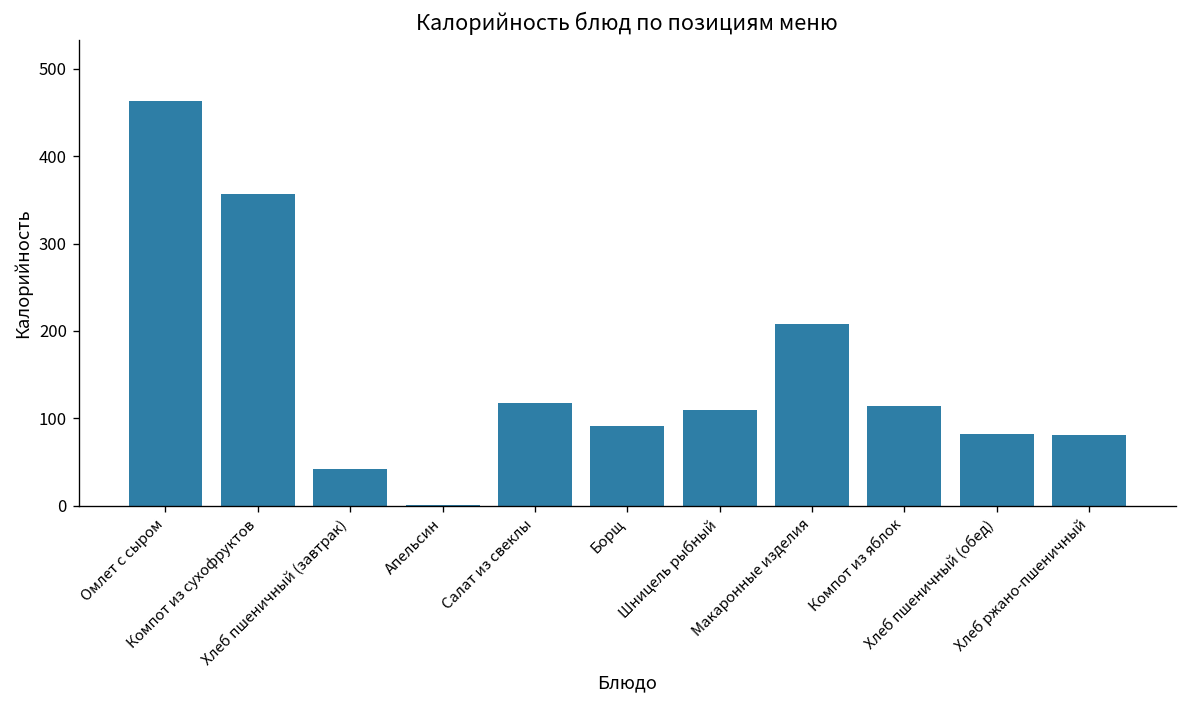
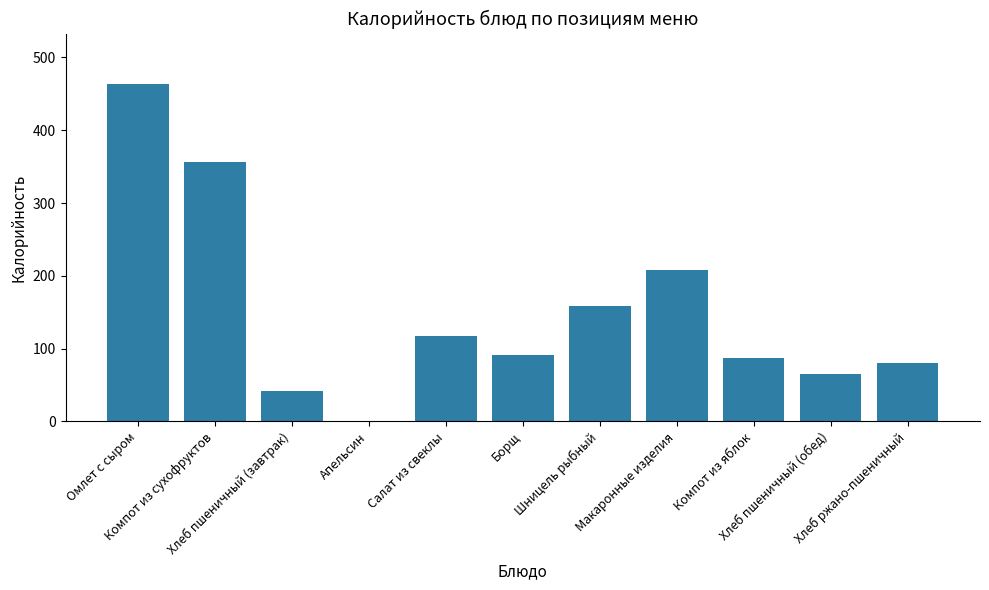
  {
    "Омлет с сыром": 460,
    "Компот из сухофруктов": 360,
    "Хлеб пшеничный (завтрак)": 40,
    "Салат из свеклы": 120,
    "Борщ": 90,
-   "Шницель рыбный": 110,
+   "Шницель рыбный": 160,
    "Макаронные изделия": 210,
-   "Компот из яблок": 110,
-   "Хлеб пшеничный (обед)": 80,
+   "Компот из яблок": 90,
+   "Хлеб пшеничный (обед)": 70,
    "Хлеб ржано-пшеничный": 80
  }
